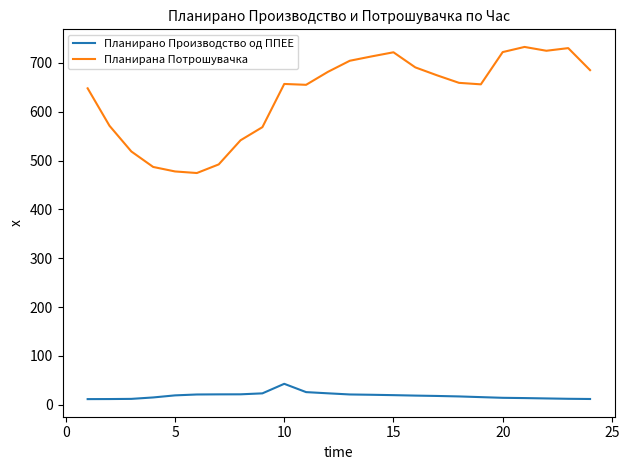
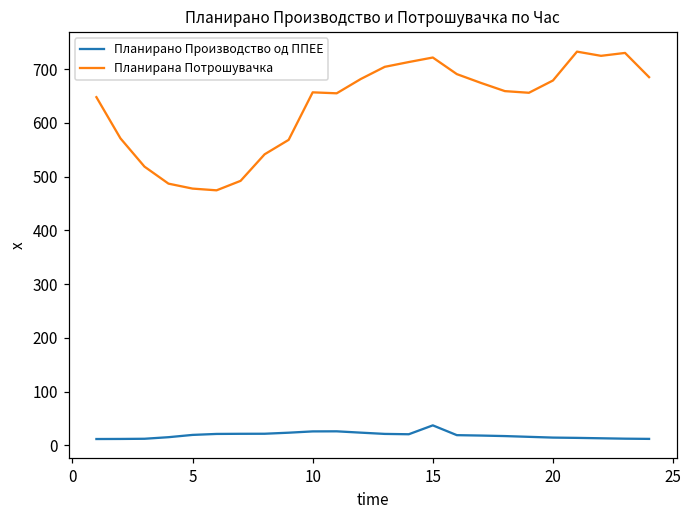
  {
    "Планирано Производство од ППЕЕ": {
      "5": 20,
-     "10": 40,
-     "15": 20,
+     "10": 30,
+     "15": 40,
      "20": 10
    },
    "Планирана Потрошувачка": {
      "5": 480,
      "10": 660,
      "15": 720,
-     "20": 720
+     "20": 680
    }
  }
